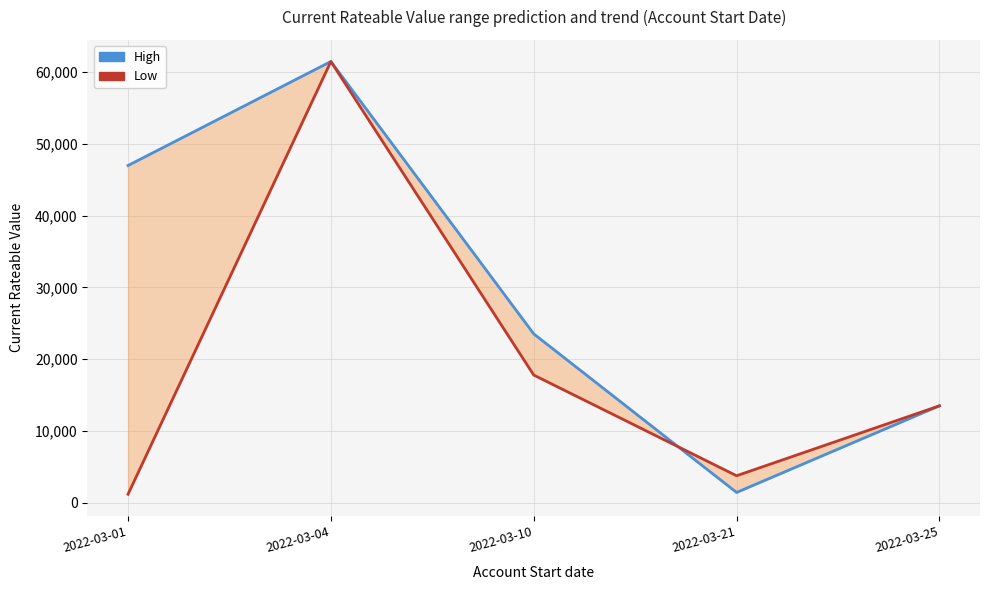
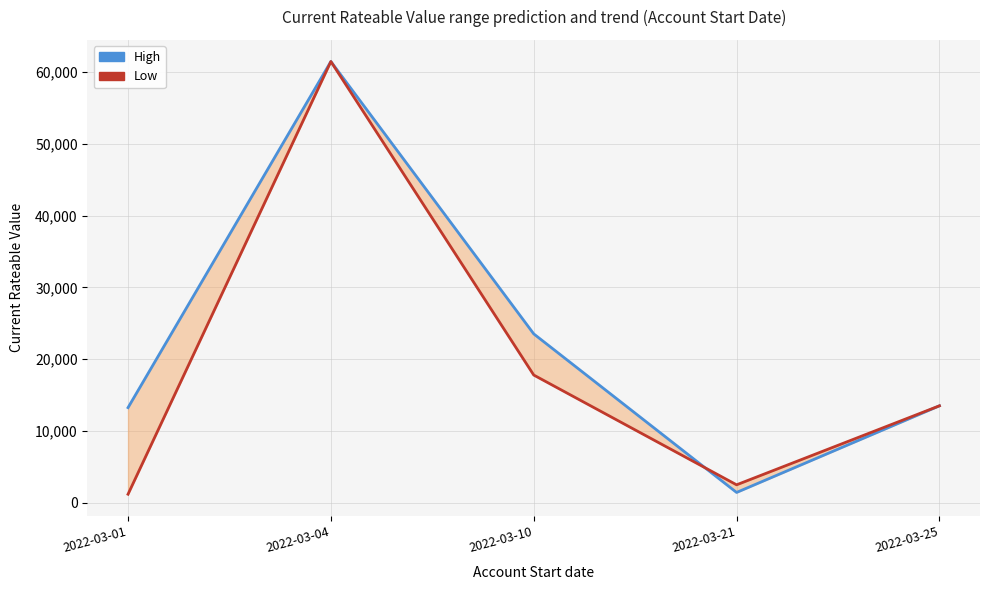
  {
    "High": {
-     "2022-03-01": "47,000",
+     "2022-03-01": "13,000",
      "2022-03-21": "1,000"
    },
    "Low": {
      "2022-03-01": "1,000",
      "2022-03-10": "18,000",
-     "2022-03-21": "4,000"
+     "2022-03-21": "2,000"
    }
  }
